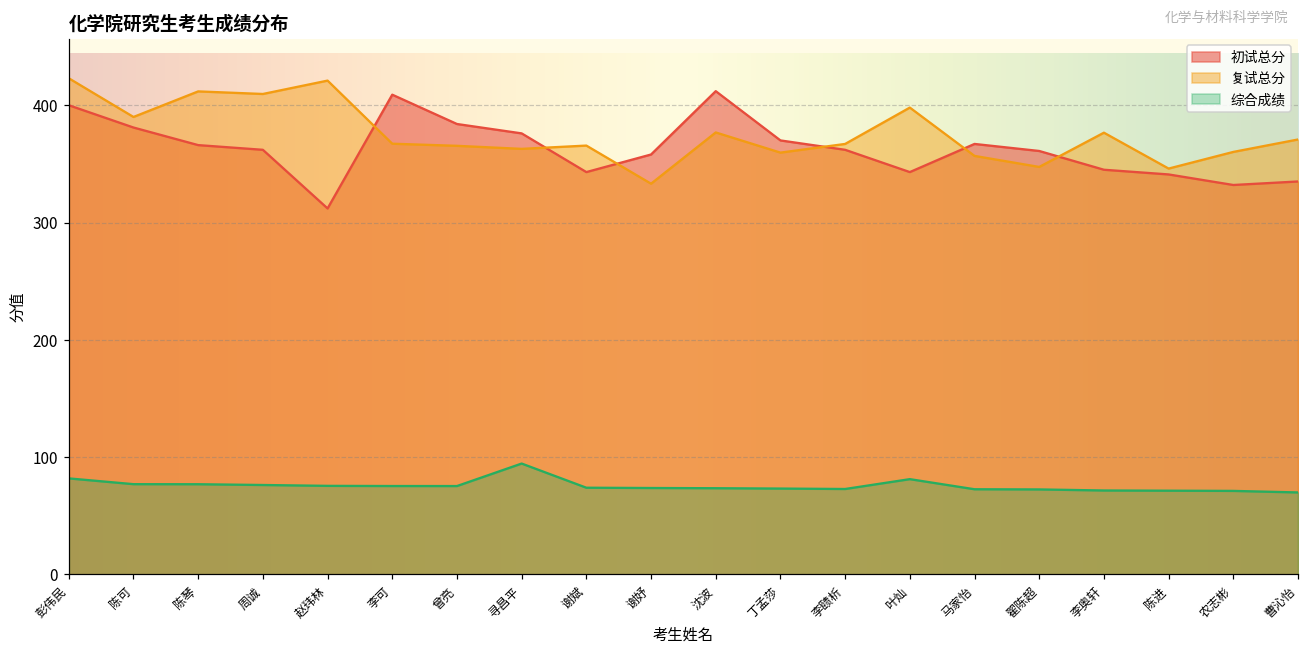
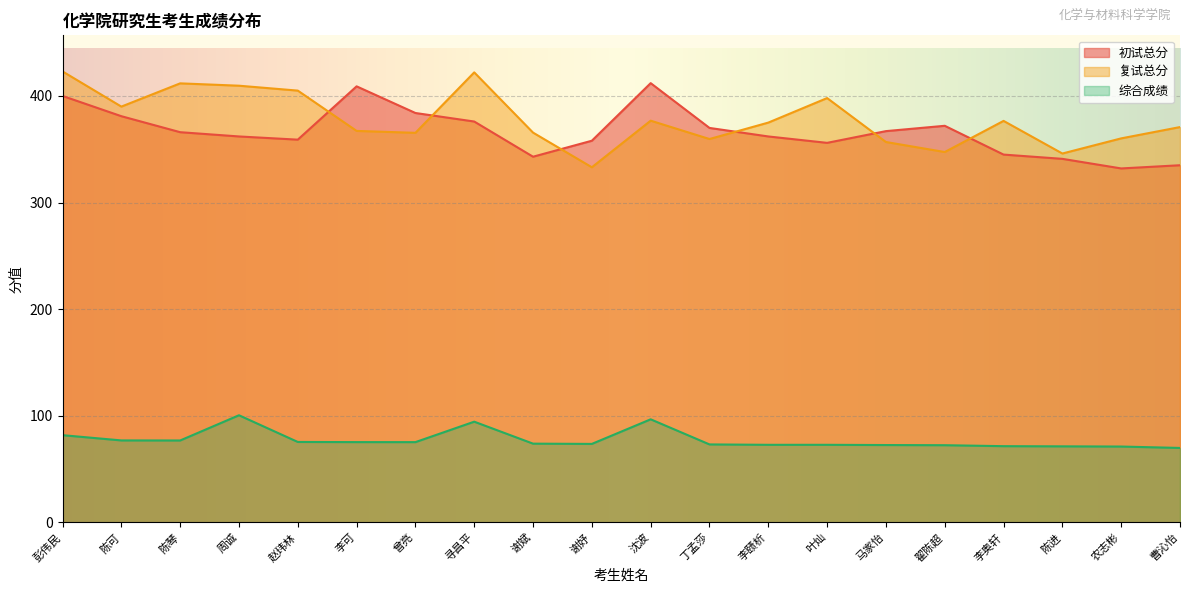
  {
    "初试总分": {
      "彭伟民": 400,
      "陈可": 381,
      "陈琴": 366,
      "周诚": 362,
-     "赵玮林": 312,
+     "赵玮林": 359,
      "李可": 409,
      "曾亮": 384,
      "寻昌平": 376,
      "谢斌": 343,
      "谢妤": 358,
      "沈波": 412,
      "丁孟莎": 370,
      "李赜析": 362,
-     "叶灿": 343,
+     "叶灿": 356,
      "马家怡": 367,
-     "翟陈超": 361,
+     "翟陈超": 372,
      "李奥轩": 345,
      "陈进": 341,
      "农志彬": 332,
      "曹沁怡": 335
    },
    "复试总分": {
      "彭伟民": 423,
      "陈可": 390,
      "陈琴": 412,
      "周诚": 410,
-     "赵玮林": 421,
+     "赵玮林": 405,
      "李可": 367,
      "曾亮": 365,
-     "寻昌平": 363,
+     "寻昌平": 422,
      "谢斌": 366,
      "谢妤": 333,
      "沈波": 377,
      "丁孟莎": 360,
-     "李赜析": 367,
+     "李赜析": 375,
      "叶灿": 398,
      "马家怡": 357,
      "翟陈超": 347,
      "李奥轩": 377,
      "陈进": 346,
      "农志彬": 360,
      "曹沁怡": 371
    },
    "综合成绩": {
      "彭伟民": 82,
      "陈可": 77,
      "陈琴": 77,
-     "周诚": 76,
+     "周诚": 101,
      "赵玮林": 75,
      "李可": 75,
      "曾亮": 75,
      "寻昌平": 94,
      "谢斌": 74,
      "谢妤": 74,
-     "沈波": 73,
+     "沈波": 97,
      "丁孟莎": 73,
      "李赜析": 73,
-     "叶灿": 81,
+     "叶灿": 73,
      "马家怡": 73,
      "翟陈超": 72,
      "李奥轩": 72,
      "陈进": 71,
      "农志彬": 71,
      "曹沁怡": 70
    }
  }
